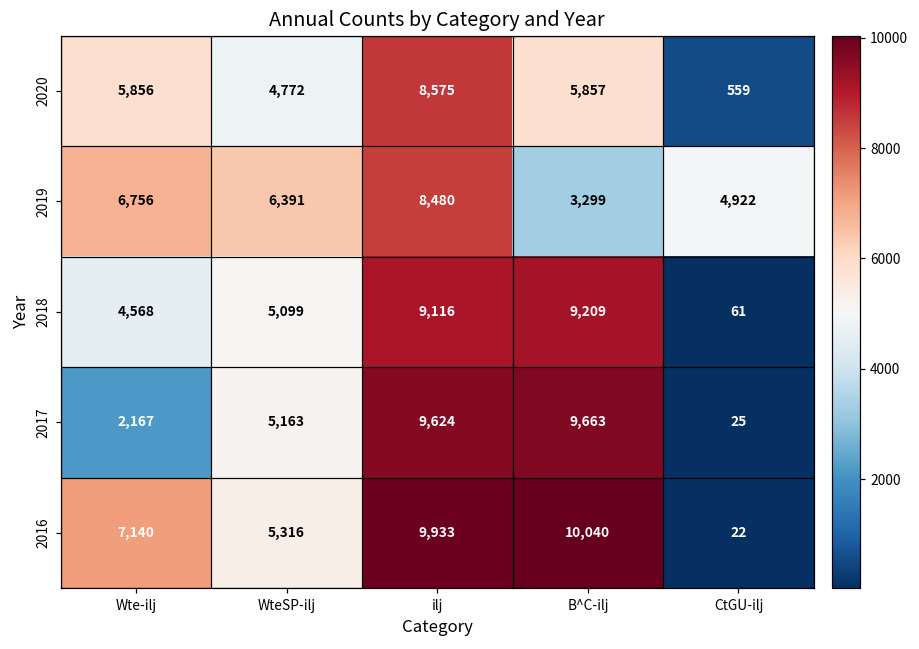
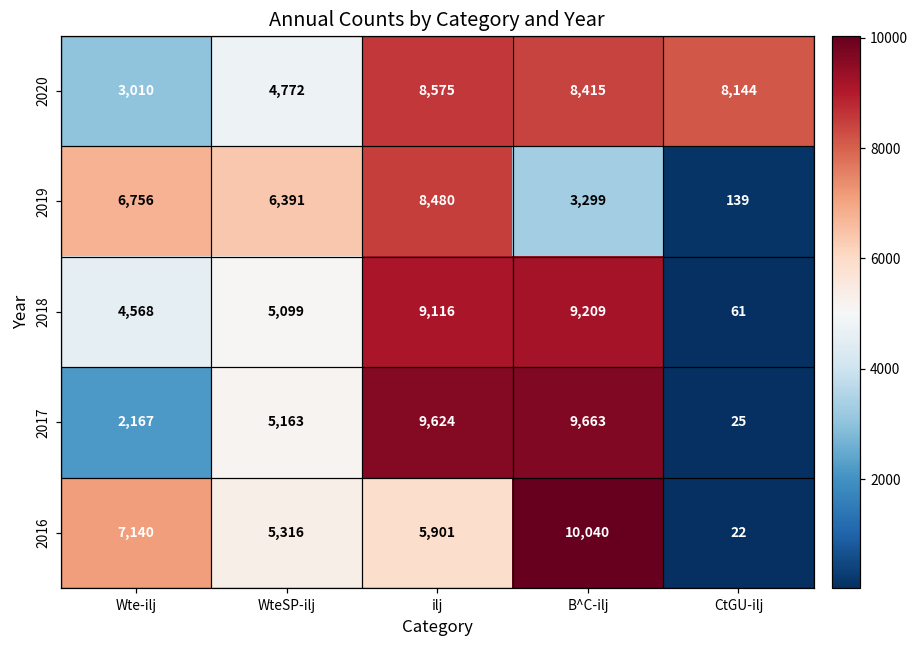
  {
    "2020": {
-     "Wte-ilj": "5,856",
+     "Wte-ilj": "3,010",
      "WteSP-ilj": "4,772",
      "ilj": "8,575",
-     "B^C-ilj": "5,857",
-     "CtGU-ilj": "559"
+     "B^C-ilj": "8,415",
+     "CtGU-ilj": "8,144"
    },
    "2019": {
      "Wte-ilj": "6,756",
      "WteSP-ilj": "6,391",
      "ilj": "8,480",
      "B^C-ilj": "3,299",
-     "CtGU-ilj": "4,922"
+     "CtGU-ilj": "139"
    },
    "2018": {
      "Wte-ilj": "4,568",
      "WteSP-ilj": "5,099",
      "ilj": "9,116",
      "B^C-ilj": "9,209",
      "CtGU-ilj": "61"
    },
    "2017": {
      "Wte-ilj": "2,167",
      "WteSP-ilj": "5,163",
      "ilj": "9,624",
      "B^C-ilj": "9,663",
      "CtGU-ilj": "25"
    },
    "2016": {
      "Wte-ilj": "7,140",
      "WteSP-ilj": "5,316",
-     "ilj": "9,933",
+     "ilj": "5,901",
      "B^C-ilj": "10,040",
      "CtGU-ilj": "22"
    }
  }
